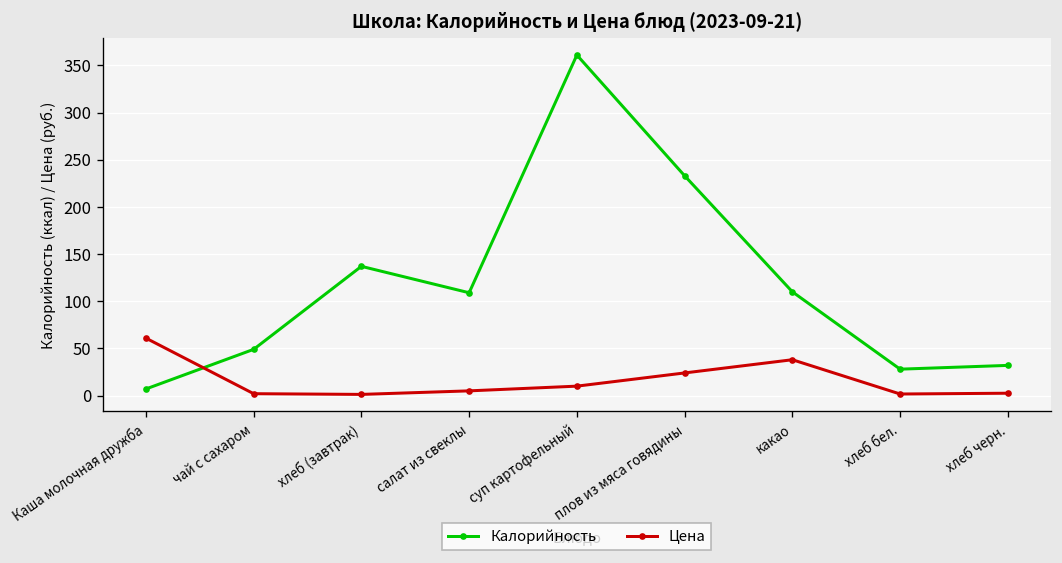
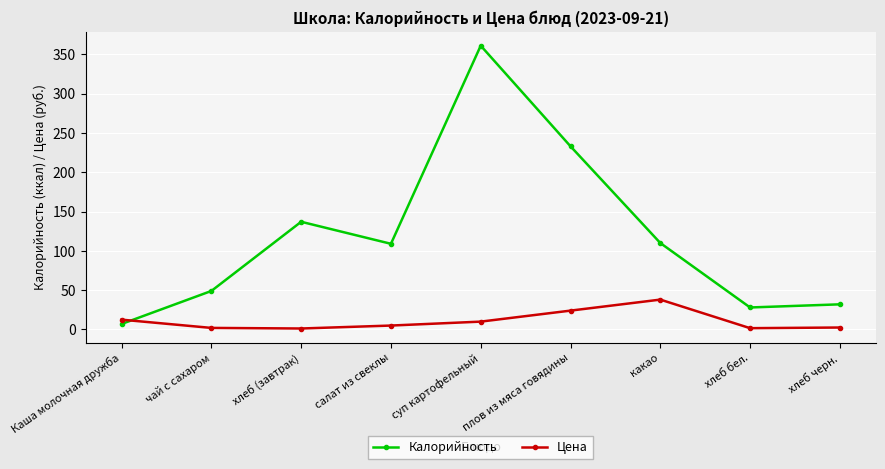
  {
    "Калорийность": {
      "Каша молочная дружба": 10,
      "чай с сахаром": 50,
      "хлеб (завтрак)": 140,
      "салат из свеклы": 110,
      "суп картофельный": 360,
      "плов из мяса говядины": 230,
      "какао": 110,
      "хлеб бел.": 30,
      "хлеб черн.": 30
    },
    "Цена": {
-     "Каша молочная дружба": 60,
+     "Каша молочная дружба": 10,
      "чай с сахаром": 0,
      "хлеб (завтрак)": 0,
      "салат из свеклы": 10,
      "суп картофельный": 10,
      "плов из мяса говядины": 20,
      "какао": 40,
      "хлеб бел.": 0,
      "хлеб черн.": 0
    }
  }
